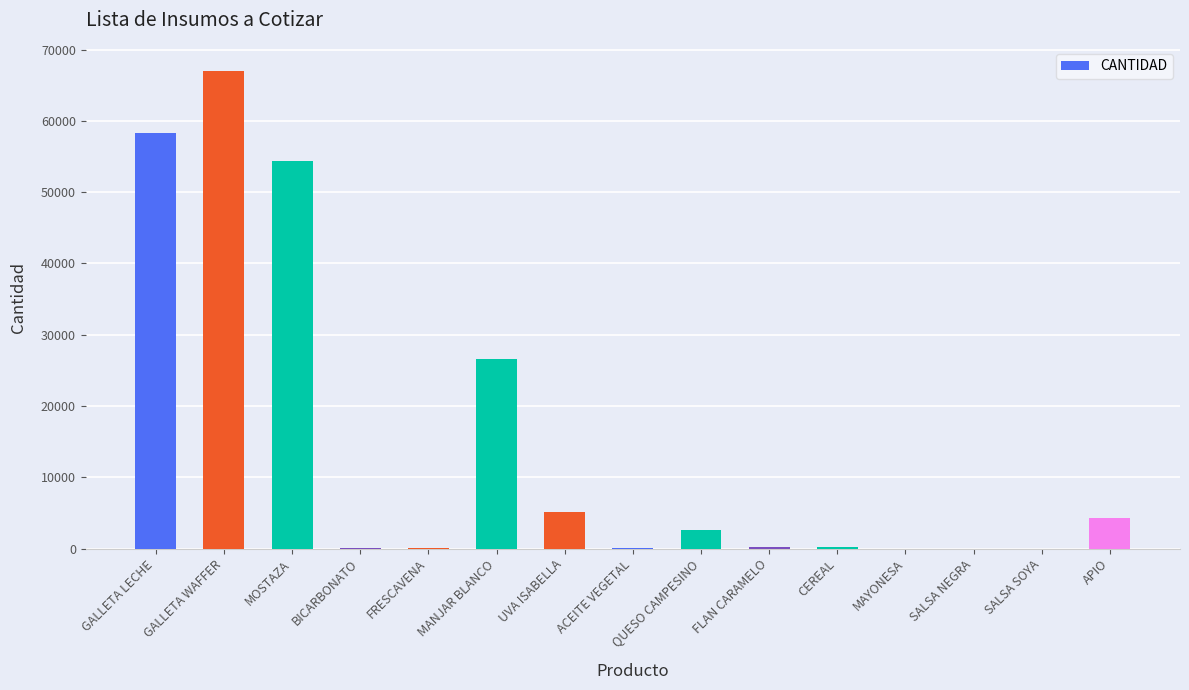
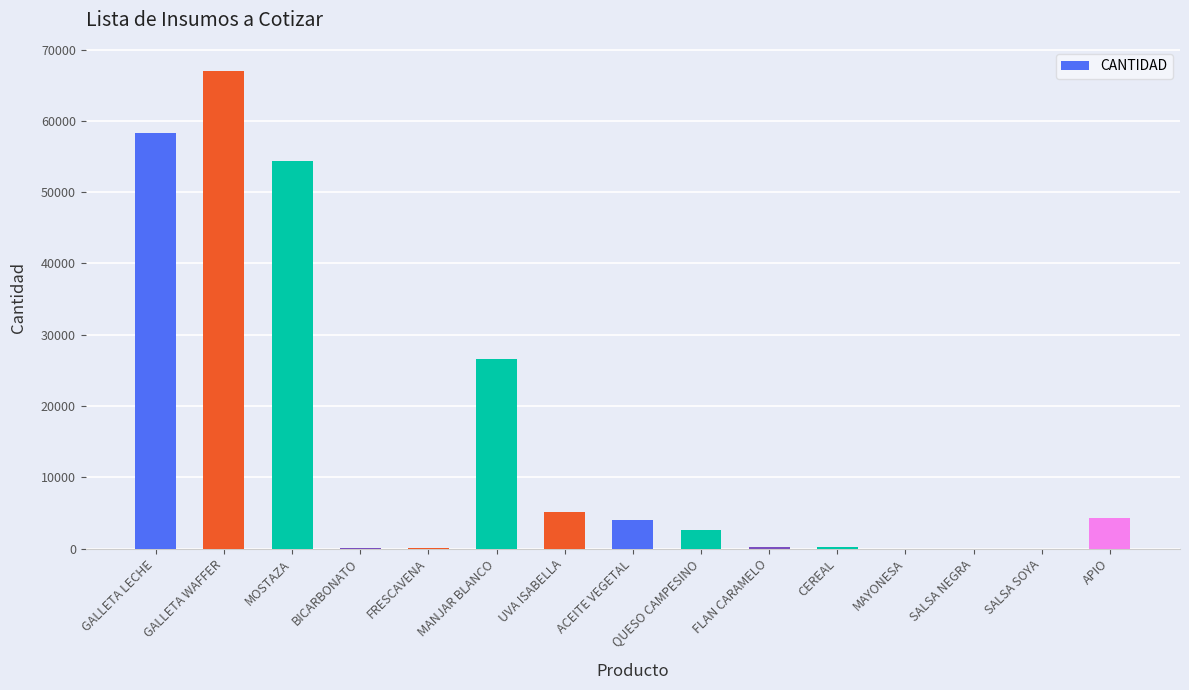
  {
    "GALLETA LECHE": 58000,
    "GALLETA WAFFER": 67000,
    "MOSTAZA": 54000,
    "MANJAR BLANCO": 27000,
    "UVA ISABELLA": 5000,
-   "ACEITE VEGETAL": 0,
+   "ACEITE VEGETAL": 4000,
    "QUESO CAMPESINO": 3000,
    "APIO": 4000
  }
